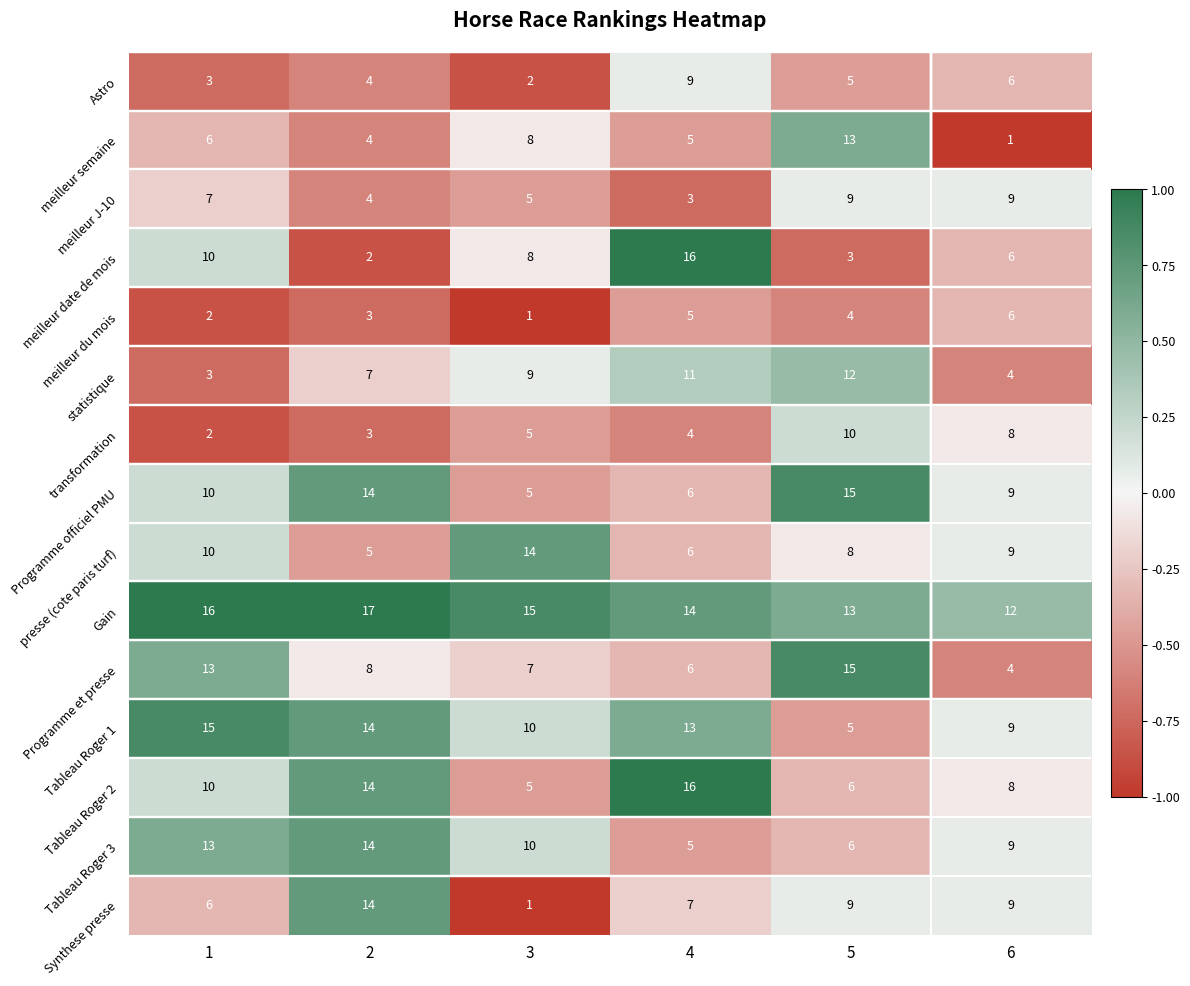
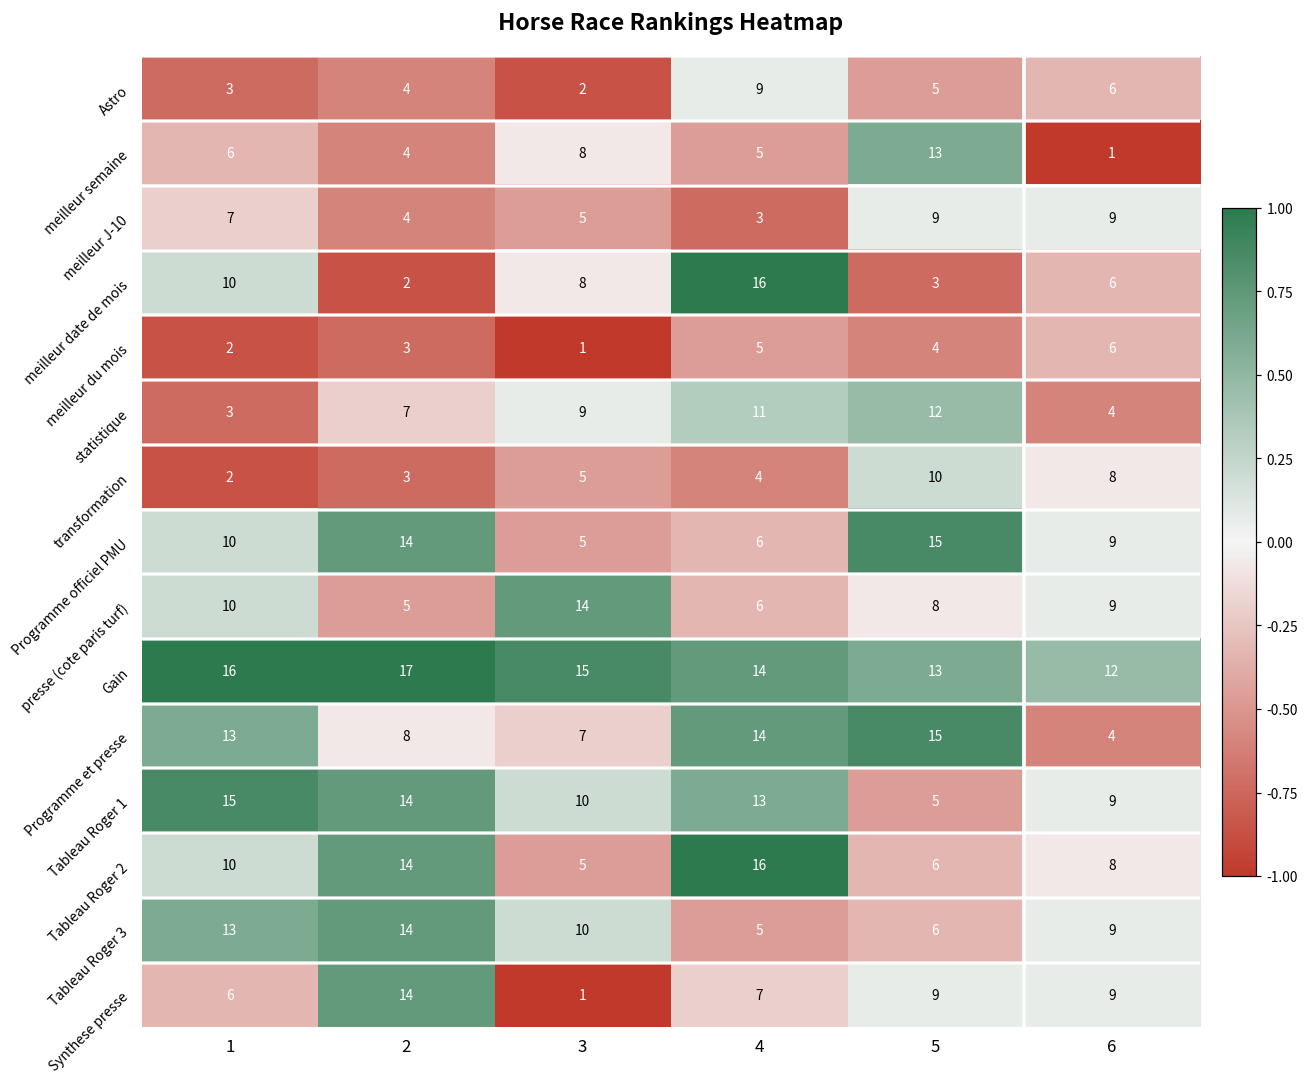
  {
    "Astro": {
      "1": 3,
      "2": 4,
      "3": 2,
      "4": 9,
      "5": 5,
      "6": 6
    },
    "meilleur semaine": {
      "1": 6,
      "2": 4,
      "3": 8,
      "4": 5,
      "5": 13,
      "6": 1
    },
    "meilleur J-10": {
      "1": 7,
      "2": 4,
      "3": 5,
      "4": 3,
      "5": 9,
      "6": 9
    },
    "meilleur date de mois": {
      "1": 10,
      "2": 2,
      "3": 8,
      "4": 16,
      "5": 3,
      "6": 6
    },
    "meilleur du mois": {
      "1": 2,
      "2": 3,
      "3": 1,
      "4": 5,
      "5": 4,
      "6": 6
    },
    "statistique": {
      "1": 3,
      "2": 7,
      "3": 9,
      "4": 11,
      "5": 12,
      "6": 4
    },
    "transformation": {
      "1": 2,
      "2": 3,
      "3": 5,
      "4": 4,
      "5": 10,
      "6": 8
    },
    "Programme officiel PMU": {
      "1": 10,
      "2": 14,
      "3": 5,
      "4": 6,
      "5": 15,
      "6": 9
    },
    "presse (cote paris turf)": {
      "1": 10,
      "2": 5,
      "3": 14,
      "4": 6,
      "5": 8,
      "6": 9
    },
    "Gain": {
      "1": 16,
      "2": 17,
      "3": 15,
      "4": 14,
      "5": 13,
      "6": 12
    },
    "Programme et presse": {
      "1": 13,
      "2": 8,
      "3": 7,
-     "4": 6,
+     "4": 14,
      "5": 15,
      "6": 4
    },
    "Tableau Roger 1": {
      "1": 15,
      "2": 14,
      "3": 10,
      "4": 13,
      "5": 5,
      "6": 9
    },
    "Tableau Roger 2": {
      "1": 10,
      "2": 14,
      "3": 5,
      "4": 16,
      "5": 6,
      "6": 8
    },
    "Tableau Roger 3": {
      "1": 13,
      "2": 14,
      "3": 10,
      "4": 5,
      "5": 6,
      "6": 9
    },
    "Synthese presse": {
      "1": 6,
      "2": 14,
      "3": 1,
      "4": 7,
      "5": 9,
      "6": 9
    }
  }
